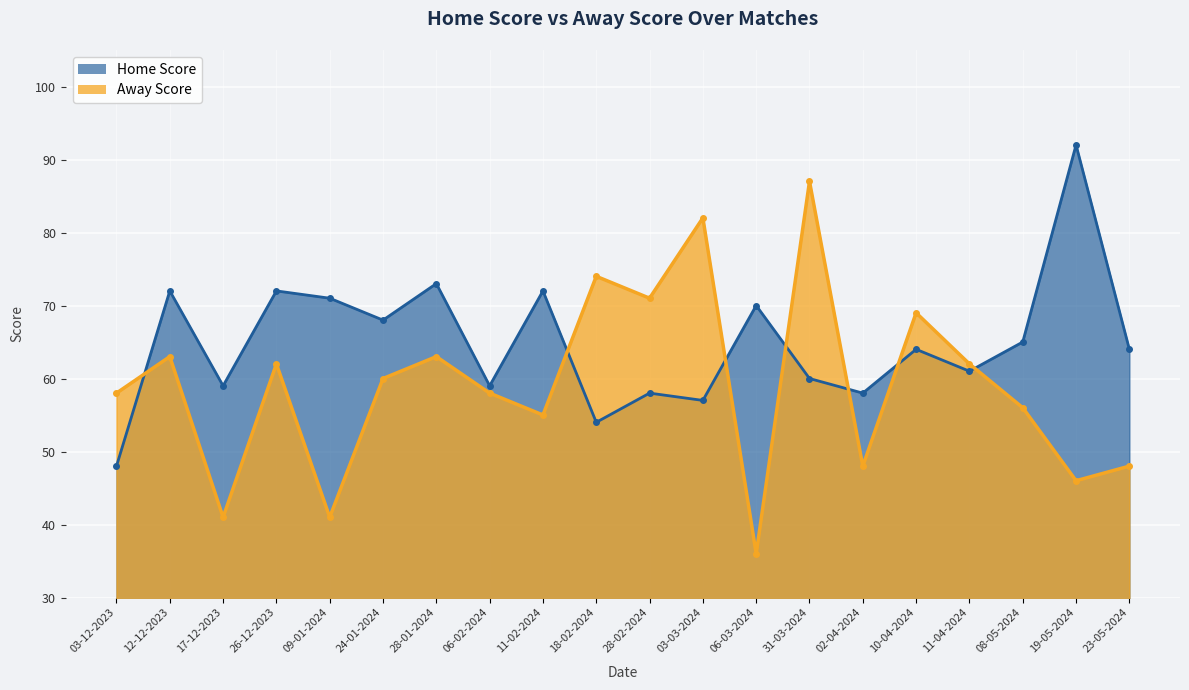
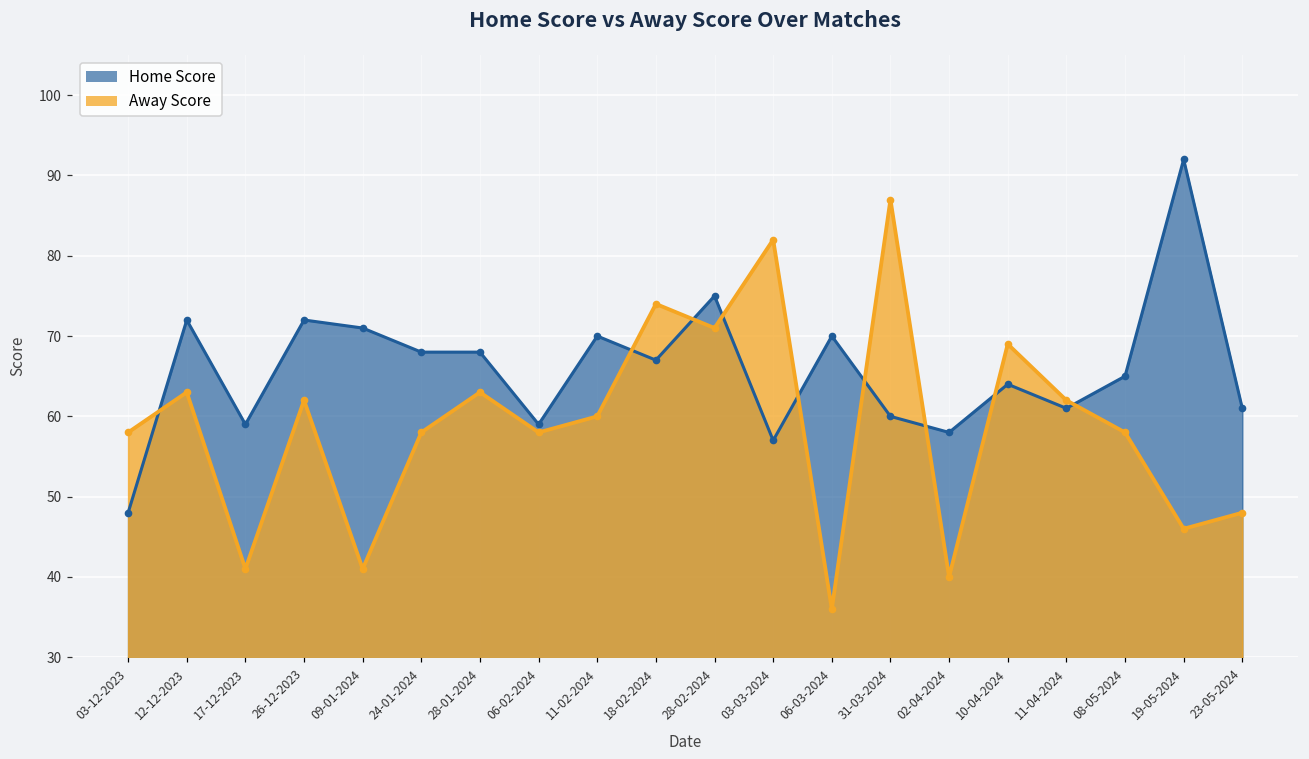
  {
    "Home Score": {
      "03-12-2023": 48,
      "12-12-2023": 72,
      "17-12-2023": 59,
      "26-12-2023": 72,
      "09-01-2024": 71,
      "24-01-2024": 68,
-     "28-01-2024": 73,
+     "28-01-2024": 68,
      "06-02-2024": 59,
-     "11-02-2024": 72,
-     "18-02-2024": 54,
-     "28-02-2024": 58,
+     "11-02-2024": 70,
+     "18-02-2024": 67,
+     "28-02-2024": 75,
      "03-03-2024": 57,
      "06-03-2024": 70,
      "31-03-2024": 60,
      "02-04-2024": 58,
      "10-04-2024": 64,
      "11-04-2024": 61,
      "08-05-2024": 65,
      "19-05-2024": 92,
-     "23-05-2024": 64
+     "23-05-2024": 61
    },
    "Away Score": {
      "03-12-2023": 58,
      "12-12-2023": 63,
      "17-12-2023": 41,
      "26-12-2023": 62,
      "09-01-2024": 41,
-     "24-01-2024": 60,
+     "24-01-2024": 58,
      "28-01-2024": 63,
      "06-02-2024": 58,
-     "11-02-2024": 55,
+     "11-02-2024": 60,
      "18-02-2024": 74,
      "28-02-2024": 71,
      "03-03-2024": 82,
      "06-03-2024": 36,
      "31-03-2024": 87,
-     "02-04-2024": 48,
+     "02-04-2024": 40,
      "10-04-2024": 69,
      "11-04-2024": 62,
-     "08-05-2024": 56,
+     "08-05-2024": 58,
      "19-05-2024": 46,
      "23-05-2024": 48
    }
  }
